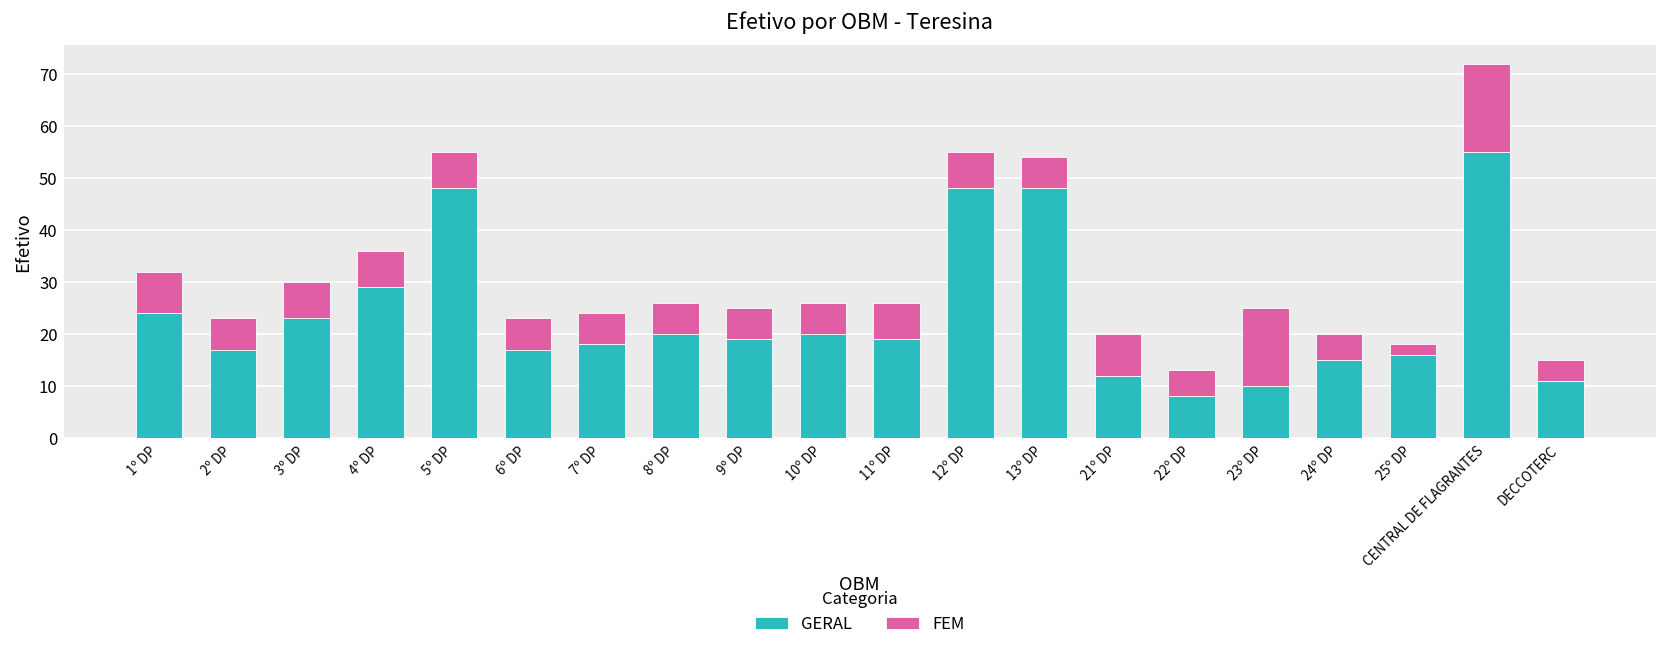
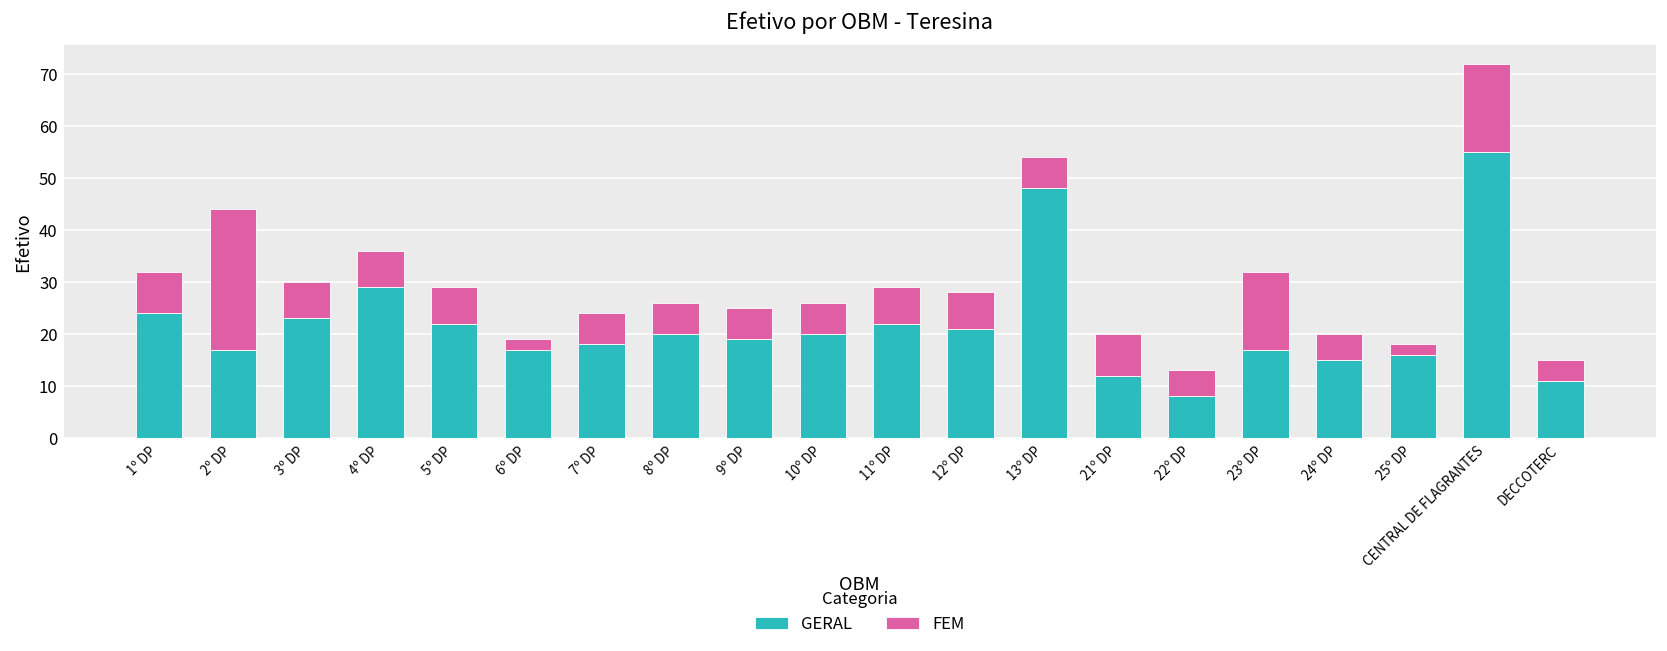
  {
    "GERAL": {
      "1º DP": 24,
      "2º DP": 17,
      "3º DP": 23,
      "4º DP": 29,
-     "5º DP": 48,
+     "5º DP": 22,
      "6º DP": 17,
      "7º DP": 18,
      "8º DP": 20,
      "9º DP": 19,
      "10º DP": 20,
-     "11º DP": 19,
-     "12º DP": 48,
+     "11º DP": 22,
+     "12º DP": 21,
      "13º DP": 48,
      "21º DP": 12,
      "22º DP": 8,
-     "23º DP": 10,
+     "23º DP": 17,
      "24º DP": 15,
      "25º DP": 16,
      "CENTRAL DE FLAGRANTES": 55,
      "DECCOTERC": 11
    },
    "FEM": {
      "1º DP": 8,
-     "2º DP": 6,
+     "2º DP": 27,
      "3º DP": 7,
      "4º DP": 7,
      "5º DP": 7,
-     "6º DP": 6,
+     "6º DP": 2,
      "7º DP": 6,
      "8º DP": 6,
      "9º DP": 6,
      "10º DP": 6,
      "11º DP": 7,
      "12º DP": 7,
      "13º DP": 6,
      "21º DP": 8,
      "22º DP": 5,
      "23º DP": 15,
      "24º DP": 5,
      "25º DP": 2,
      "CENTRAL DE FLAGRANTES": 17,
      "DECCOTERC": 4
    }
  }
